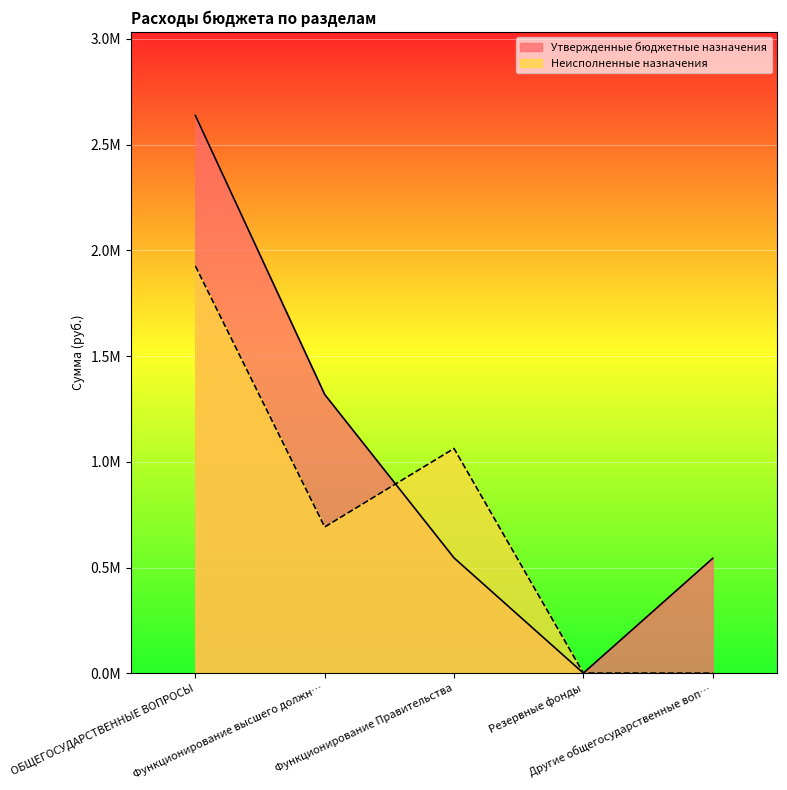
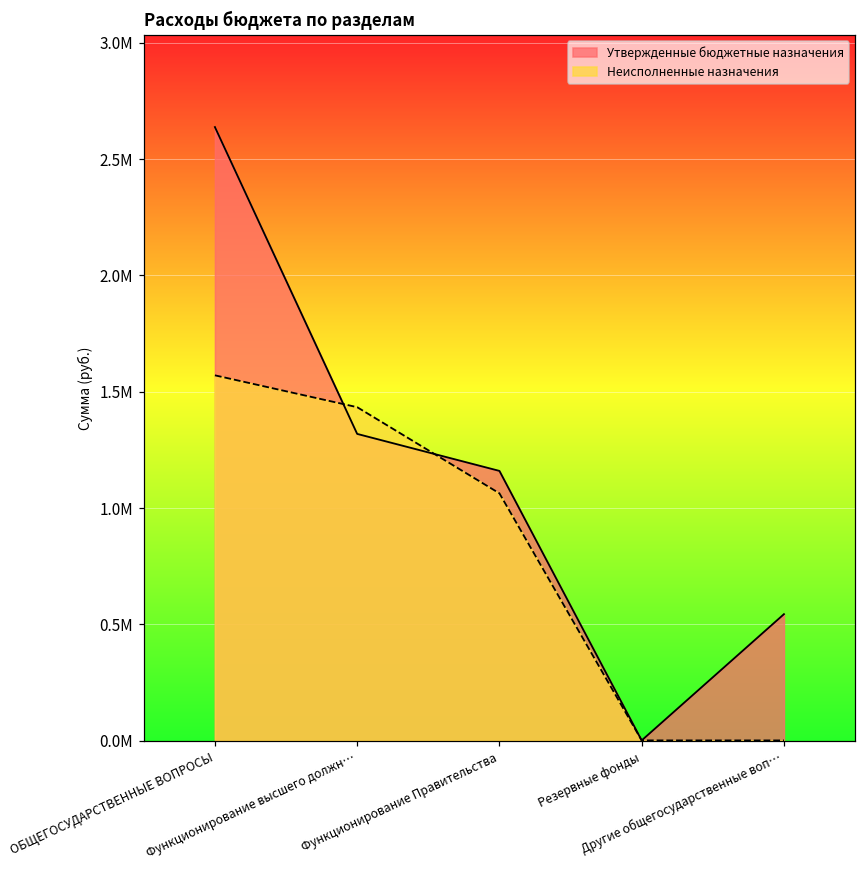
  {
    "Утвержденные бюджетные назначения": {
      "ОБЩЕГОСУДАРСТВЕННЫЕ ВОПРОСЫ": 2640000,
      "Функционирование высшего должн…": 1320000,
-     "Функционирование Правительства": 550000,
+     "Функционирование Правительства": 1160000,
      "Другие общегосударственные воп…": 540000
    },
    "Неисполненные назначения": {
-     "ОБЩЕГОСУДАРСТВЕННЫЕ ВОПРОСЫ": 1930000,
-     "Функционирование высшего должн…": 690000,
+     "ОБЩЕГОСУДАРСТВЕННЫЕ ВОПРОСЫ": 1570000,
+     "Функционирование высшего должн…": 1430000,
      "Функционирование Правительства": 1060000,
      "Другие общегосударственные воп…": 0
    }
  }
